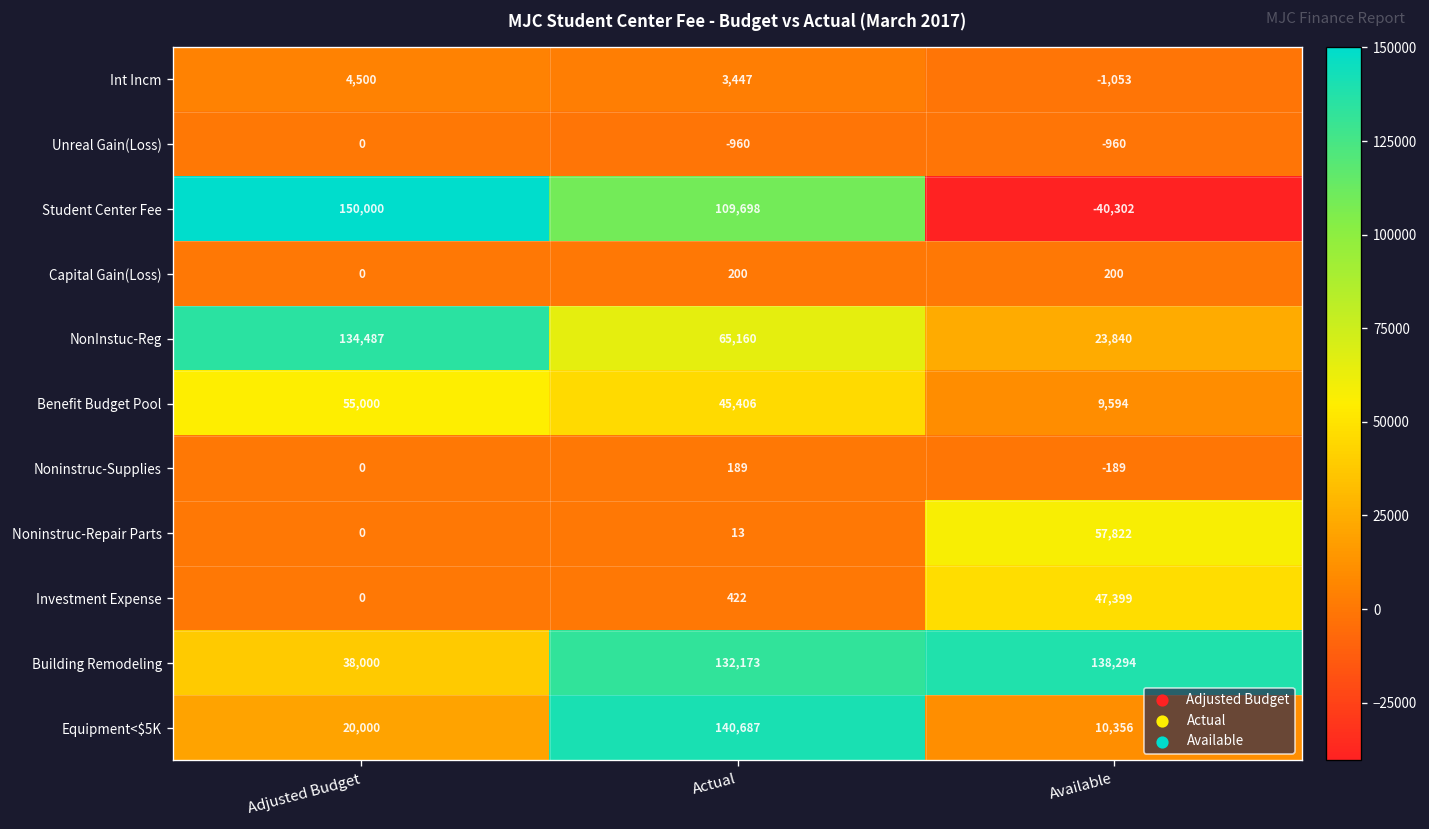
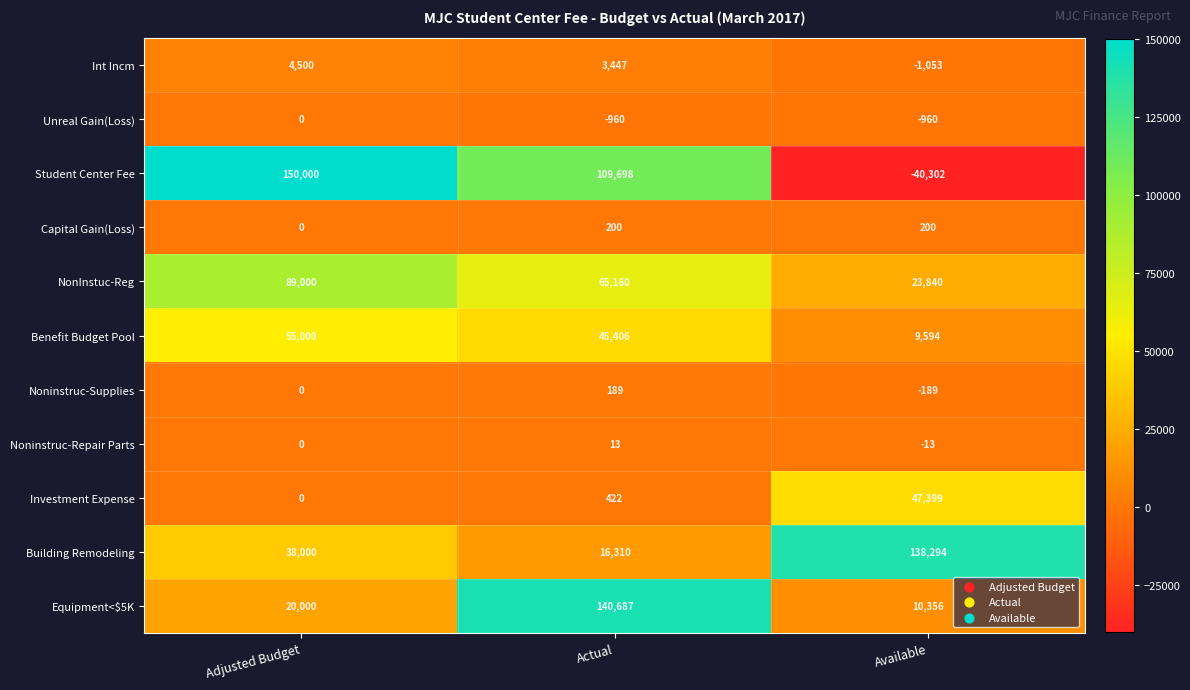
  {
    "Int Incm": {
      "Adjusted Budget": "4,500",
      "Actual": "3,447",
      "Available": "-1,053"
    },
    "Unreal Gain(Loss)": {
      "Adjusted Budget": "0",
      "Actual": "-960",
      "Available": "-960"
    },
    "Student Center Fee": {
      "Adjusted Budget": "150,000",
      "Actual": "109,698",
      "Available": "-40,302"
    },
    "Capital Gain(Loss)": {
      "Adjusted Budget": "0",
      "Actual": "200",
      "Available": "200"
    },
    "NonInstuc-Reg": {
-     "Adjusted Budget": "134,487",
+     "Adjusted Budget": "89,000",
      "Actual": "65,160",
      "Available": "23,840"
    },
    "Benefit Budget Pool": {
      "Adjusted Budget": "55,000",
      "Actual": "45,406",
      "Available": "9,594"
    },
    "Noninstruc-Supplies": {
      "Adjusted Budget": "0",
      "Actual": "189",
      "Available": "-189"
    },
    "Noninstruc-Repair Parts": {
      "Adjusted Budget": "0",
      "Actual": "13",
-     "Available": "57,822"
+     "Available": "-13"
    },
    "Investment Expense": {
      "Adjusted Budget": "0",
      "Actual": "422",
      "Available": "47,399"
    },
    "Building Remodeling": {
      "Adjusted Budget": "38,000",
-     "Actual": "132,173",
+     "Actual": "16,310",
      "Available": "138,294"
    },
    "Equipment<$5K": {
      "Adjusted Budget": "20,000",
      "Actual": "140,687",
      "Available": "10,356"
    }
  }
